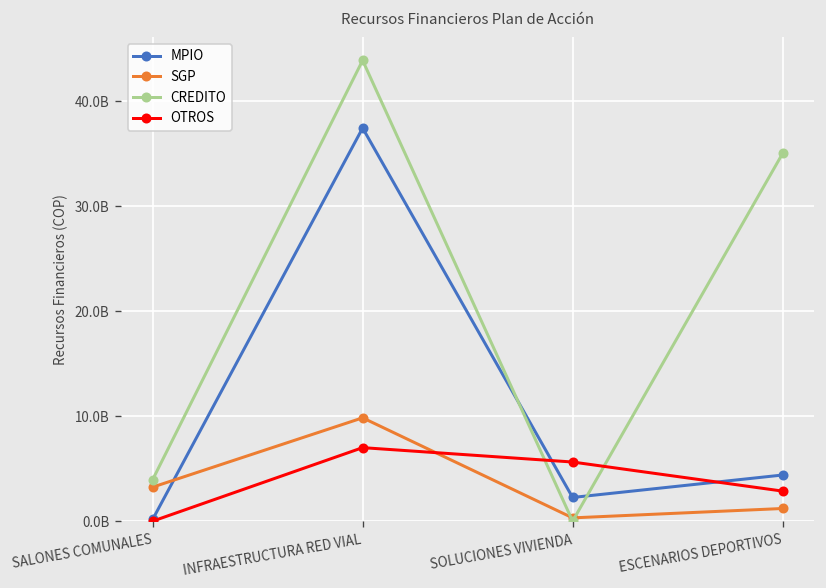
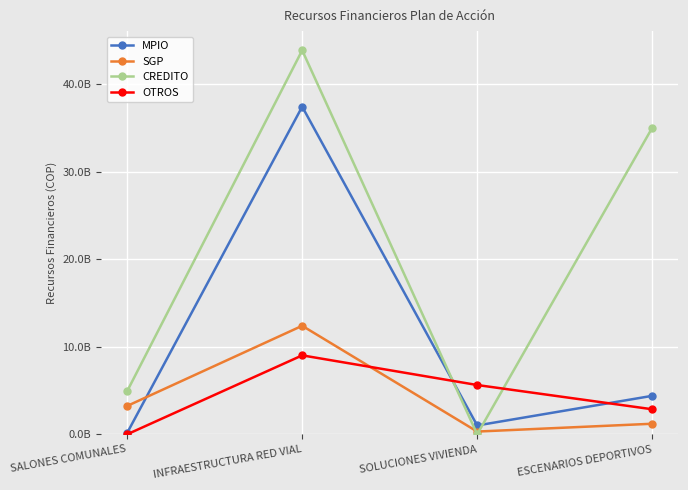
  {
    "MPIO": {
      "INFRAESTRUCTURA RED VIAL": 37000000000,
-     "SOLUCIONES VIVIENDA": 2000000000,
+     "SOLUCIONES VIVIENDA": 1000000000,
      "ESCENARIOS DEPORTIVOS": 4000000000
    },
    "SGP": {
      "SALONES COMUNALES": 3000000000,
-     "INFRAESTRUCTURA RED VIAL": 10000000000,
+     "INFRAESTRUCTURA RED VIAL": 12000000000,
      "SOLUCIONES VIVIENDA": 0,
      "ESCENARIOS DEPORTIVOS": 1000000000
    },
    "CREDITO": {
-     "SALONES COMUNALES": 4000000000,
+     "SALONES COMUNALES": 5000000000,
      "INFRAESTRUCTURA RED VIAL": 44000000000,
      "SOLUCIONES VIVIENDA": 0,
      "ESCENARIOS DEPORTIVOS": 35000000000
    },
    "OTROS": {
-     "INFRAESTRUCTURA RED VIAL": 7000000000,
+     "INFRAESTRUCTURA RED VIAL": 9000000000,
      "SOLUCIONES VIVIENDA": 6000000000,
      "ESCENARIOS DEPORTIVOS": 3000000000
    }
  }
